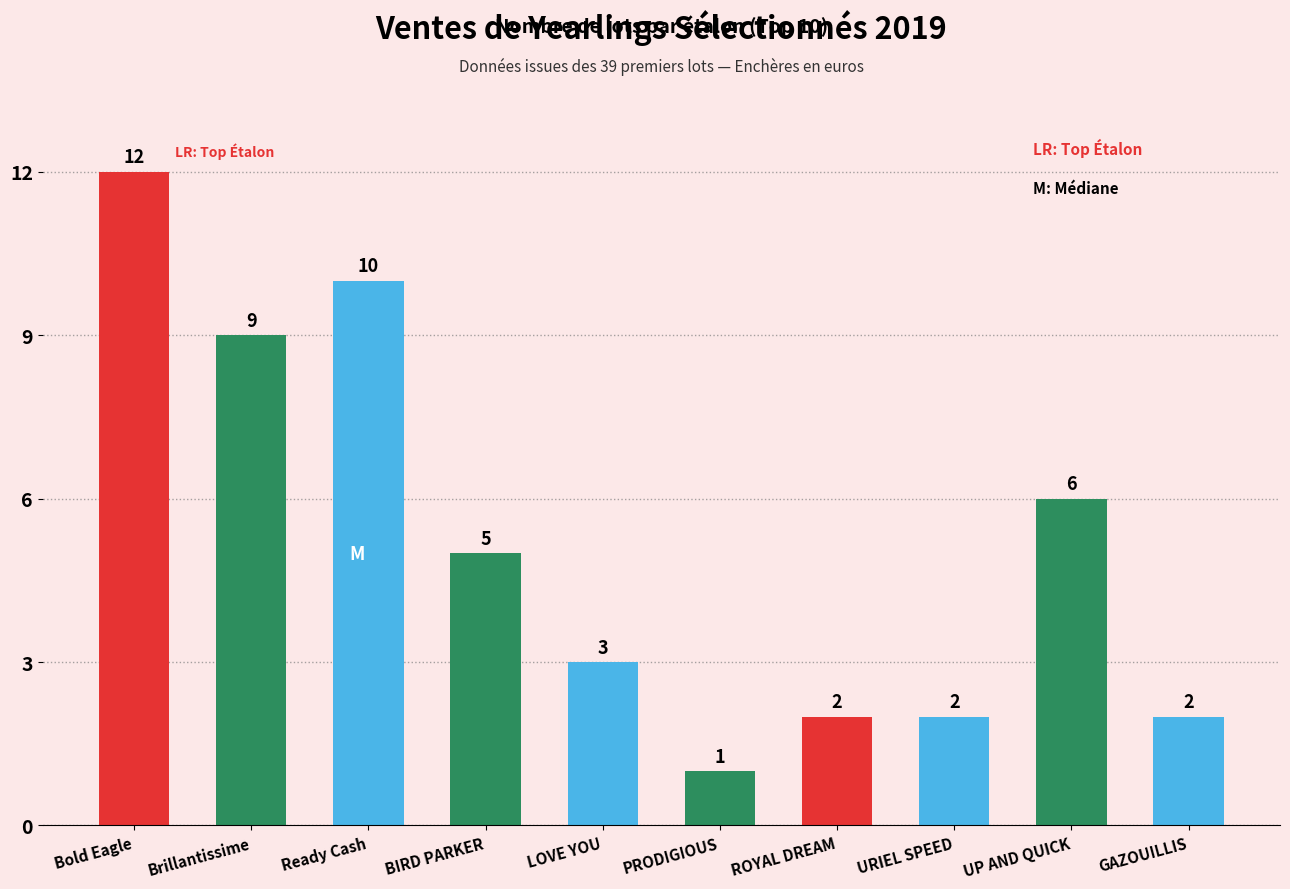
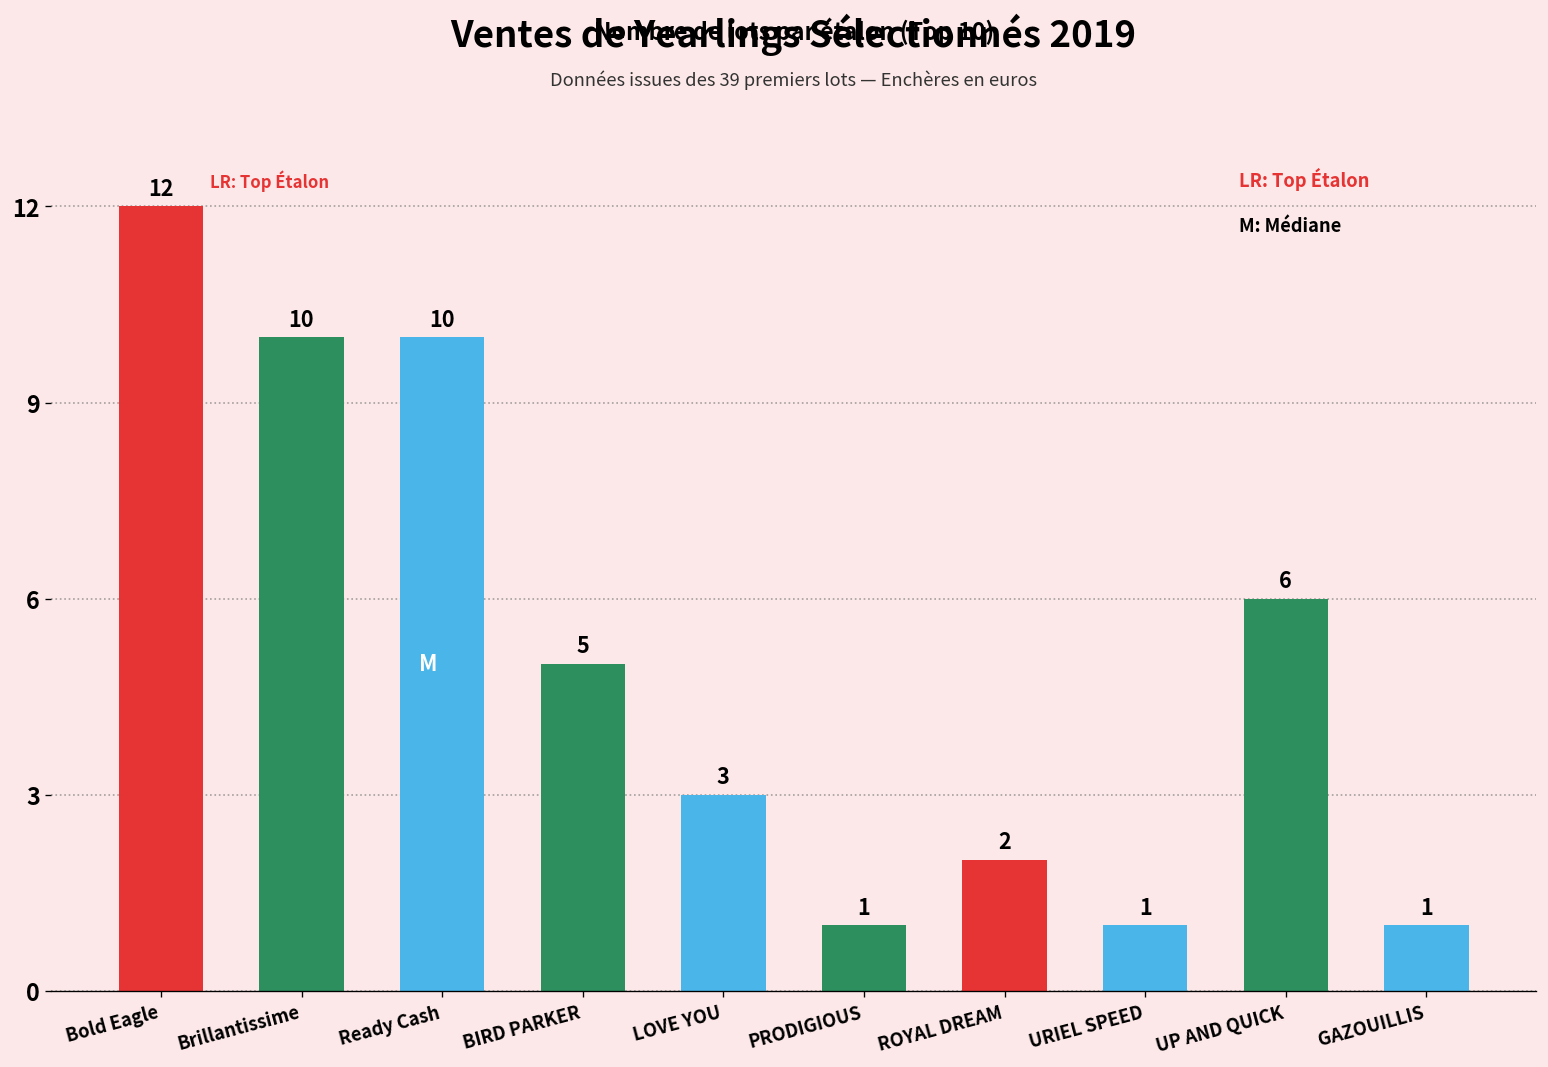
  {
    "Bold Eagle": 12,
-   "Brillantissime": 9,
+   "Brillantissime": 10,
    "Ready Cash": 10,
    "BIRD PARKER": 5,
    "LOVE YOU": 3,
    "PRODIGIOUS": 1,
    "ROYAL DREAM": 2,
-   "URIEL SPEED": 2,
+   "URIEL SPEED": 1,
    "UP AND QUICK": 6,
-   "GAZOUILLIS": 2
+   "GAZOUILLIS": 1
  }
